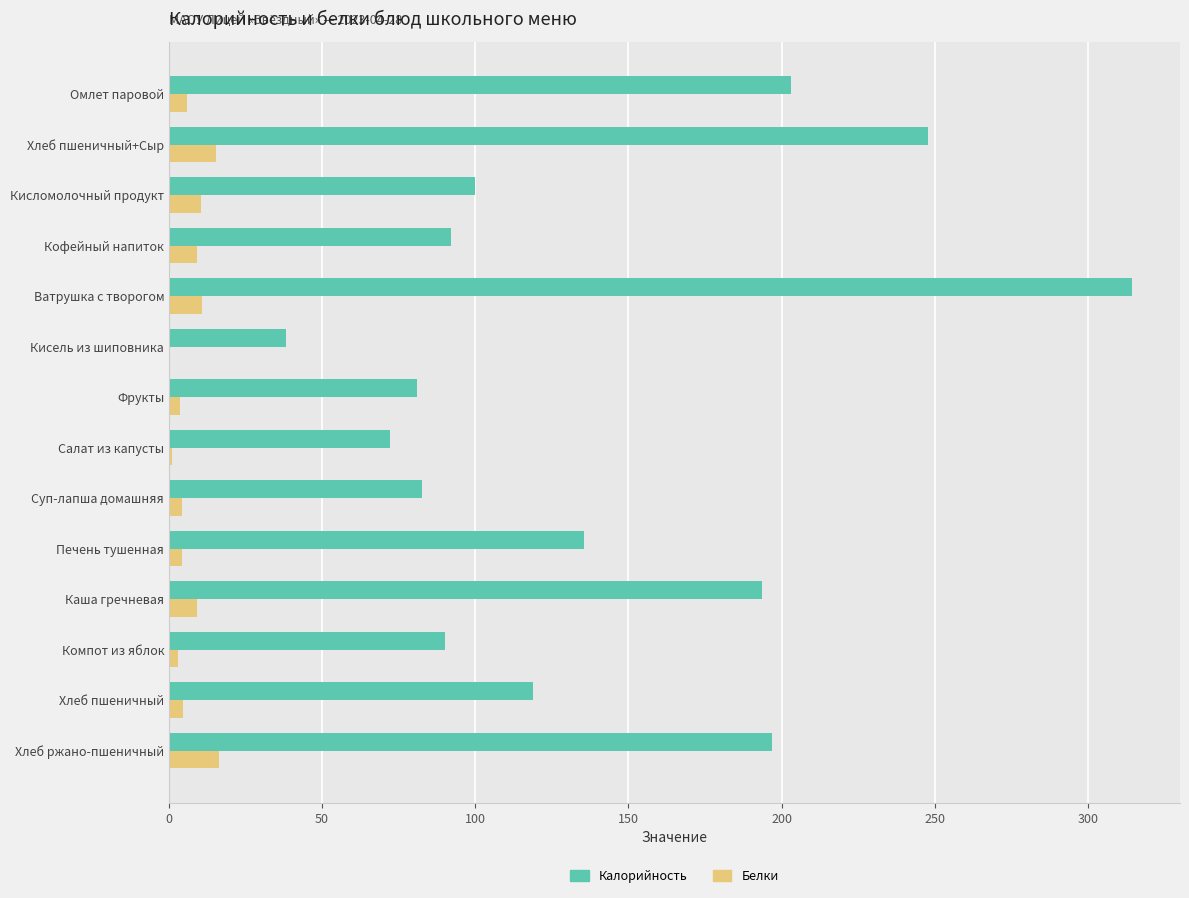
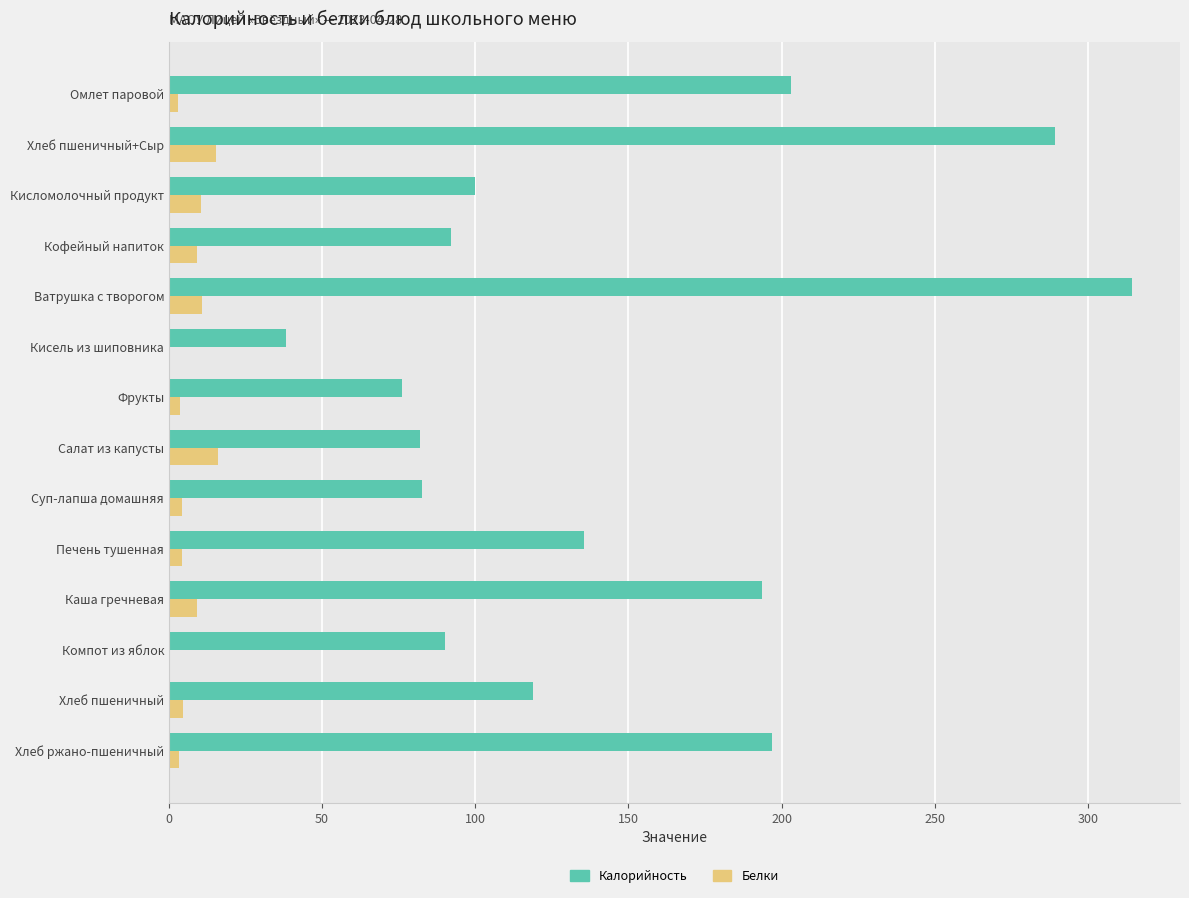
  {
    "Калорийность": {
      "Омлет паровой": 203,
-     "Хлеб пшеничный+Сыр": 248,
+     "Хлеб пшеничный+Сыр": 289,
      "Кисломолочный продукт": 100,
      "Кофейный напиток": 92,
      "Ватрушка с творогом": 314,
      "Кисель из шиповника": 38,
-     "Фрукты": 81,
-     "Салат из капусты": 72,
+     "Фрукты": 76,
+     "Салат из капусты": 82,
      "Суп-лапша домашняя": 82,
      "Печень тушенная": 136,
      "Каша гречневая": 194,
      "Компот из яблок": 90,
      "Хлеб пшеничный": 119,
      "Хлеб ржано-пшеничный": 197
    },
    "Белки": {
-     "Омлет паровой": 6,
+     "Омлет паровой": 3,
      "Хлеб пшеничный+Сыр": 15,
      "Кисломолочный продукт": 10,
      "Кофейный напиток": 9,
      "Ватрушка с творогом": 11,
      "Фрукты": 3,
-     "Салат из капусты": 1,
+     "Салат из капусты": 16,
      "Суп-лапша домашняя": 4,
      "Печень тушенная": 4,
      "Каша гречневая": 9,
-     "Компот из яблок": 3,
+     "Компот из яблок": 0,
      "Хлеб пшеничный": 5,
-     "Хлеб ржано-пшеничный": 16
+     "Хлеб ржано-пшеничный": 3
    }
  }
